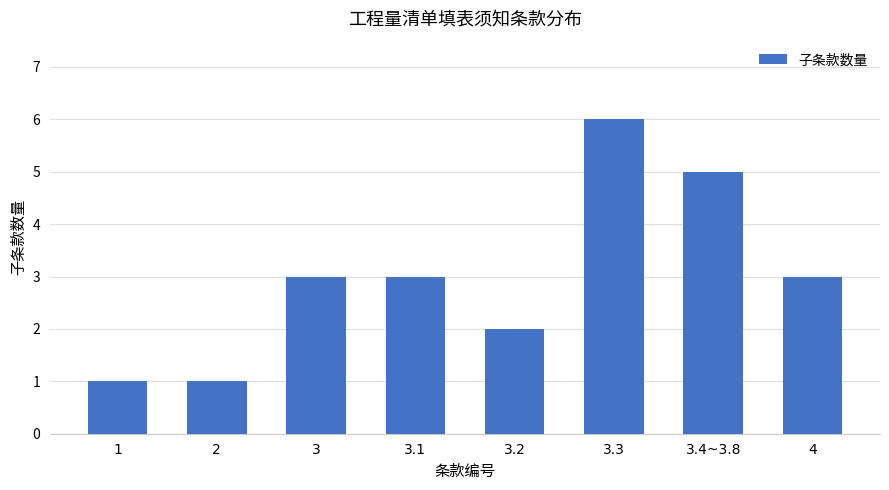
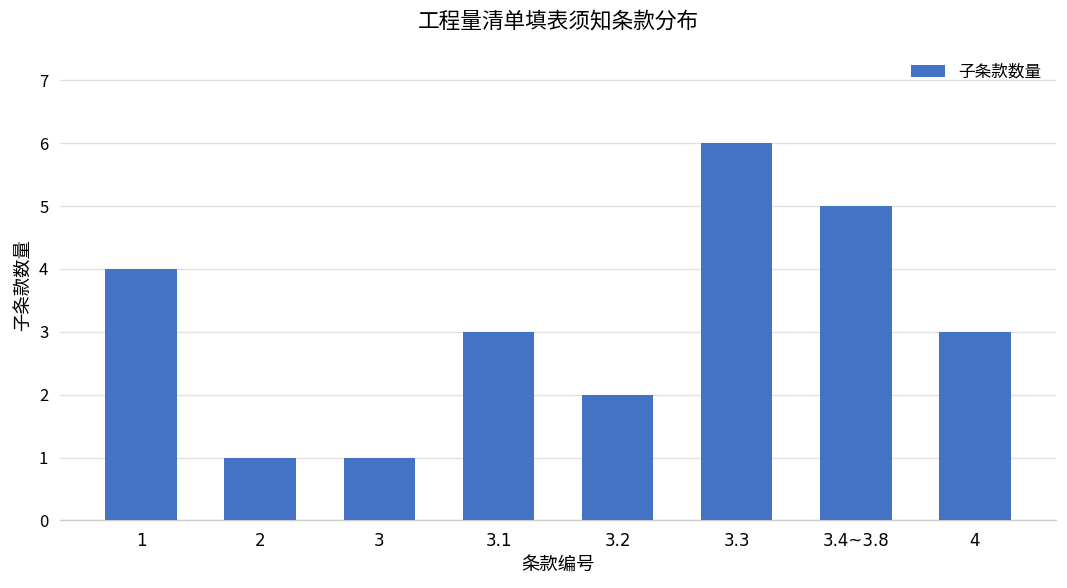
  {
-   "1": 1,
+   "1": 4,
    "2": 1,
-   "3": 3,
+   "3": 1,
    "3.1": 3,
    "3.2": 2,
    "3.3": 6,
    "3.4~3.8": 5,
    "4": 3
  }
